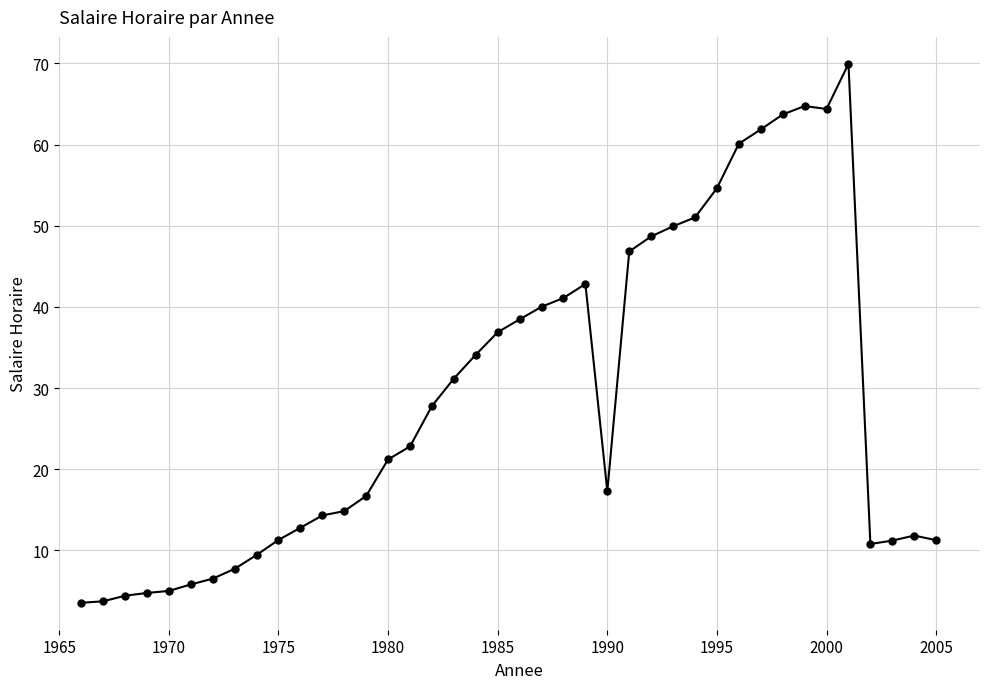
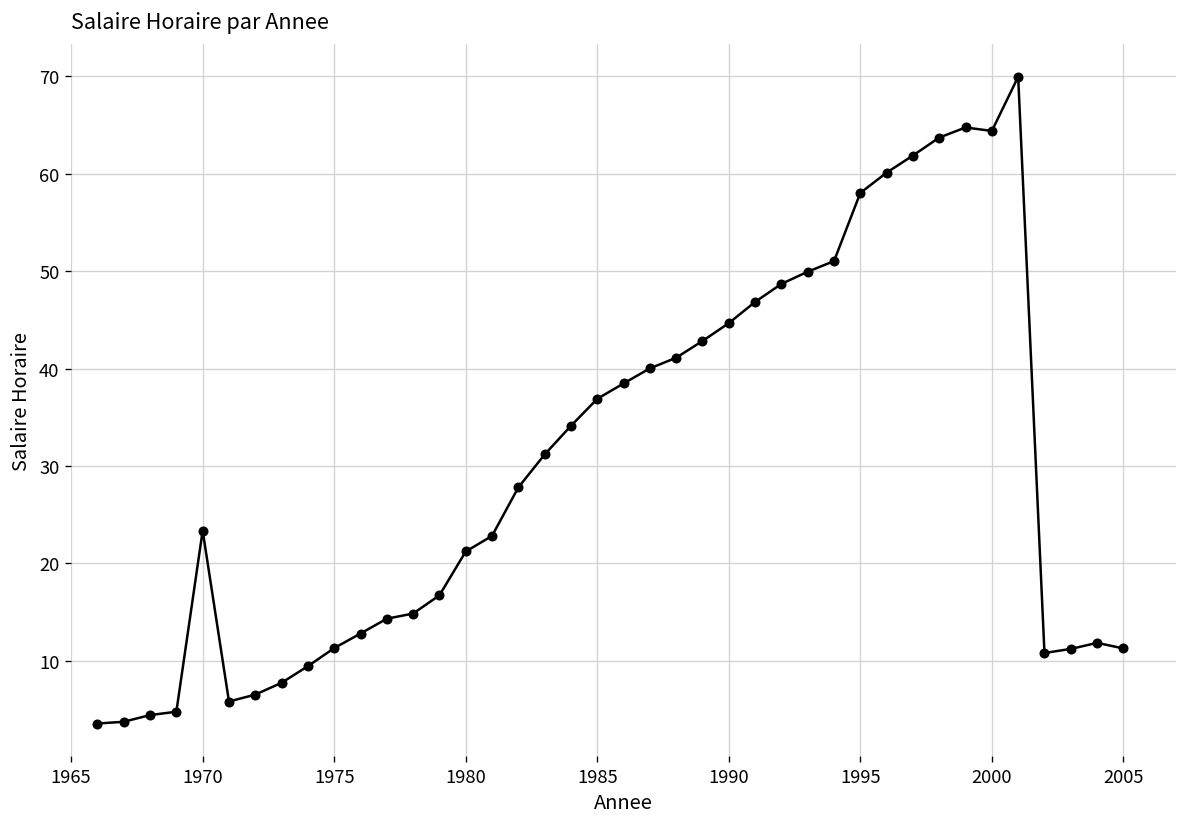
  {
-   "1970": 5,
+   "1970": 23,
    "1975": 11,
    "1980": 21,
    "1985": 37,
-   "1990": 17,
-   "1995": 55,
+   "1990": 45,
+   "1995": 58,
    "2000": 64,
    "2005": 11
  }
